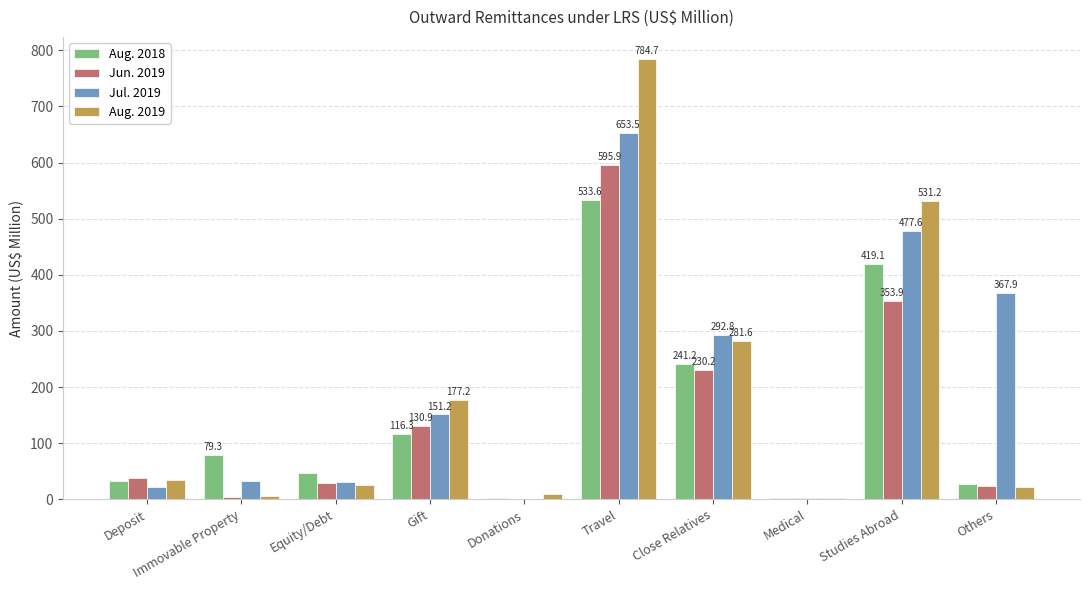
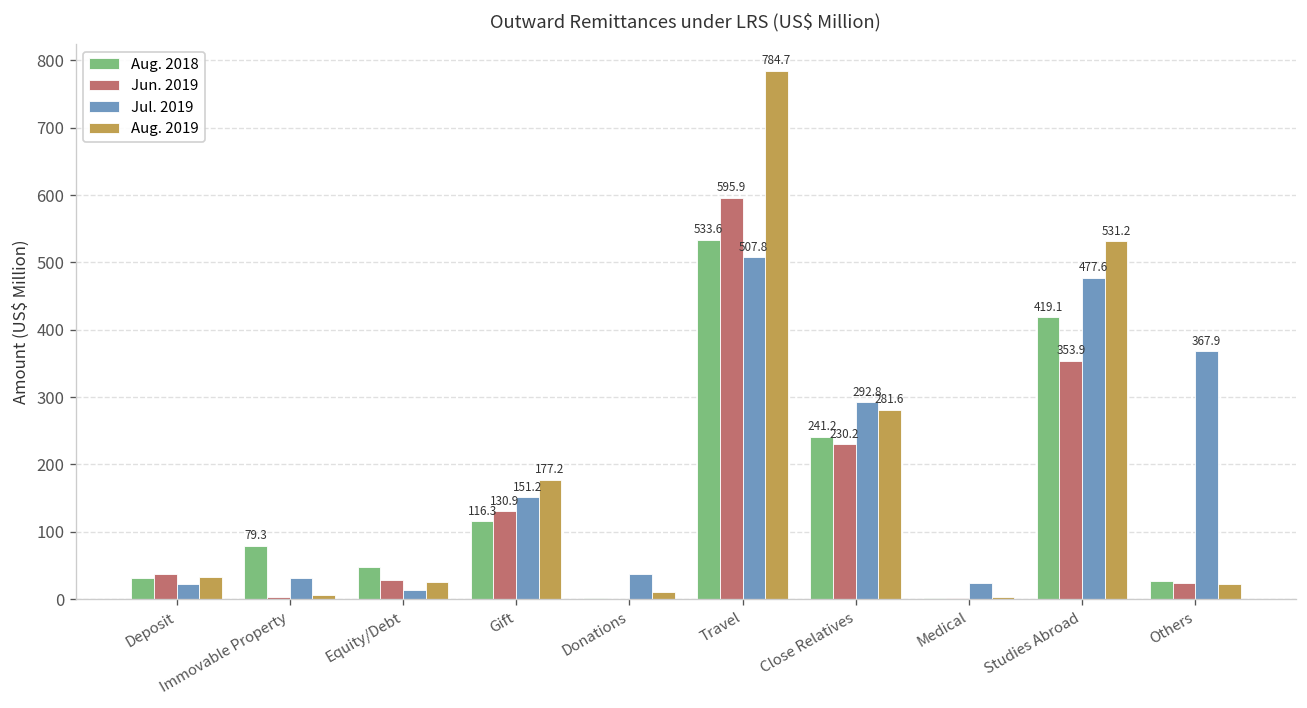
  {
    "Aug. 2018": {
      "Immovable Property": 79.3,
      "Gift": 116.3,
      "Travel": 533.6,
      "Close Relatives": 241.2,
      "Studies Abroad": 419.1
    },
    "Jul. 2019": {
-     "Equity/Debt": 30,
+     "Equity/Debt": 10,
      "Gift": 151.2,
-     "Donations": 0,
-     "Travel": 653.5,
+     "Donations": 40,
+     "Travel": 507.8,
      "Close Relatives": 292.8,
-     "Medical": 0,
+     "Medical": 20,
      "Studies Abroad": 477.6,
      "Others": 367.9
    }
  }
